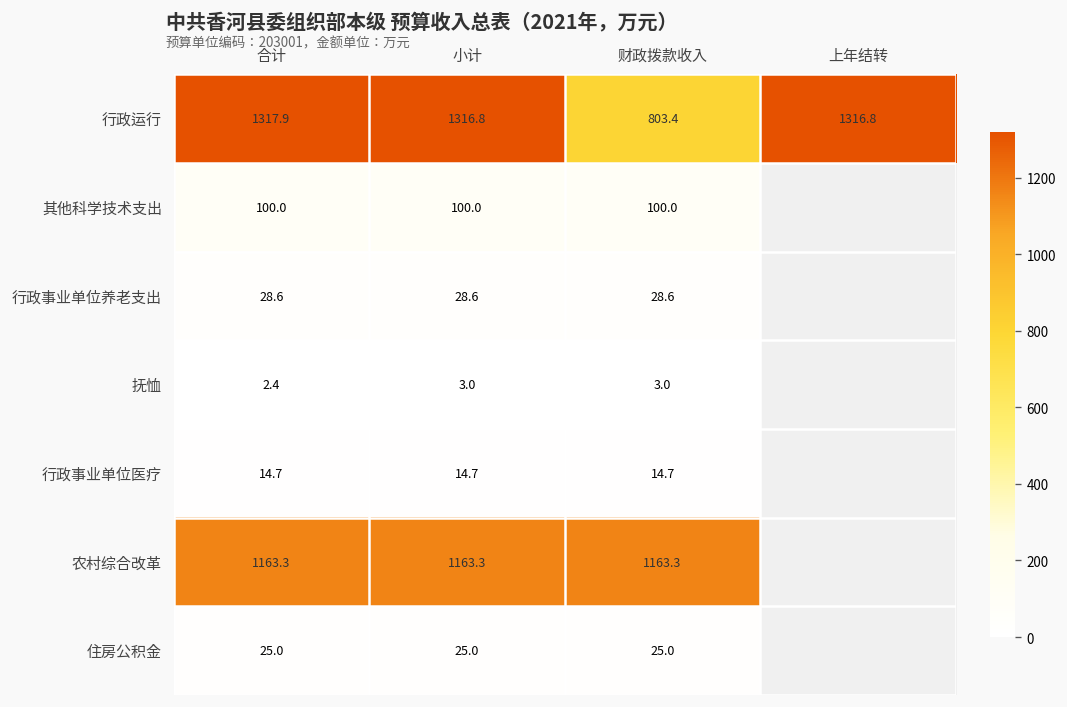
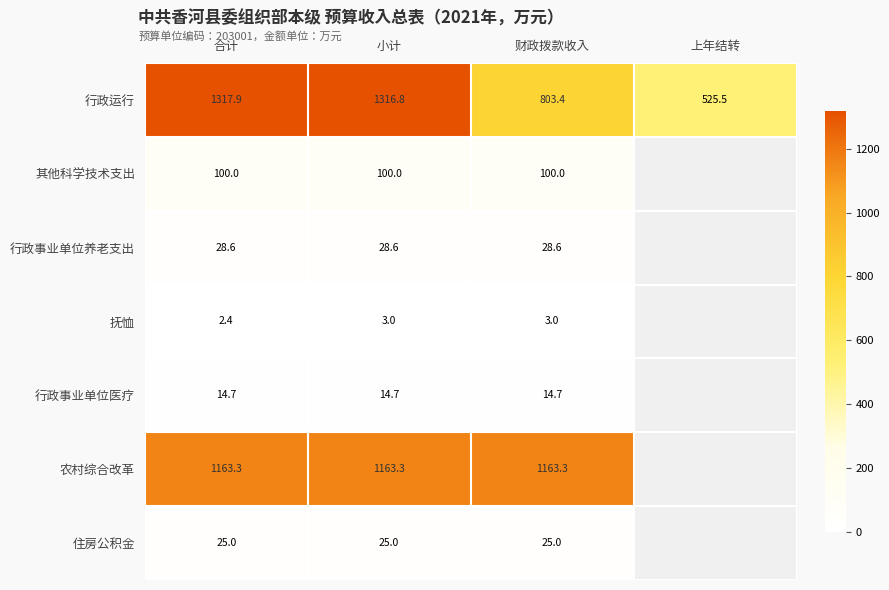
  {
    "行政运行": {
      "合计": 1317.9,
      "小计": 1316.8,
      "财政拨款收入": 803.4,
-     "上年结转": 1316.8
+     "上年结转": 525.5
    },
    "其他科学技术支出": {
      "合计": 100.0,
      "小计": 100.0,
      "财政拨款收入": 100.0
    },
    "行政事业单位养老支出": {
      "合计": 28.6,
      "小计": 28.6,
      "财政拨款收入": 28.6
    },
    "抚恤": {
      "合计": 2.4,
      "小计": 3.0,
      "财政拨款收入": 3.0
    },
    "行政事业单位医疗": {
      "合计": 14.7,
      "小计": 14.7,
      "财政拨款收入": 14.7
    },
    "农村综合改革": {
      "合计": 1163.3,
      "小计": 1163.3,
      "财政拨款收入": 1163.3
    },
    "住房公积金": {
      "合计": 25.0,
      "小计": 25.0,
      "财政拨款收入": 25.0
    }
  }
